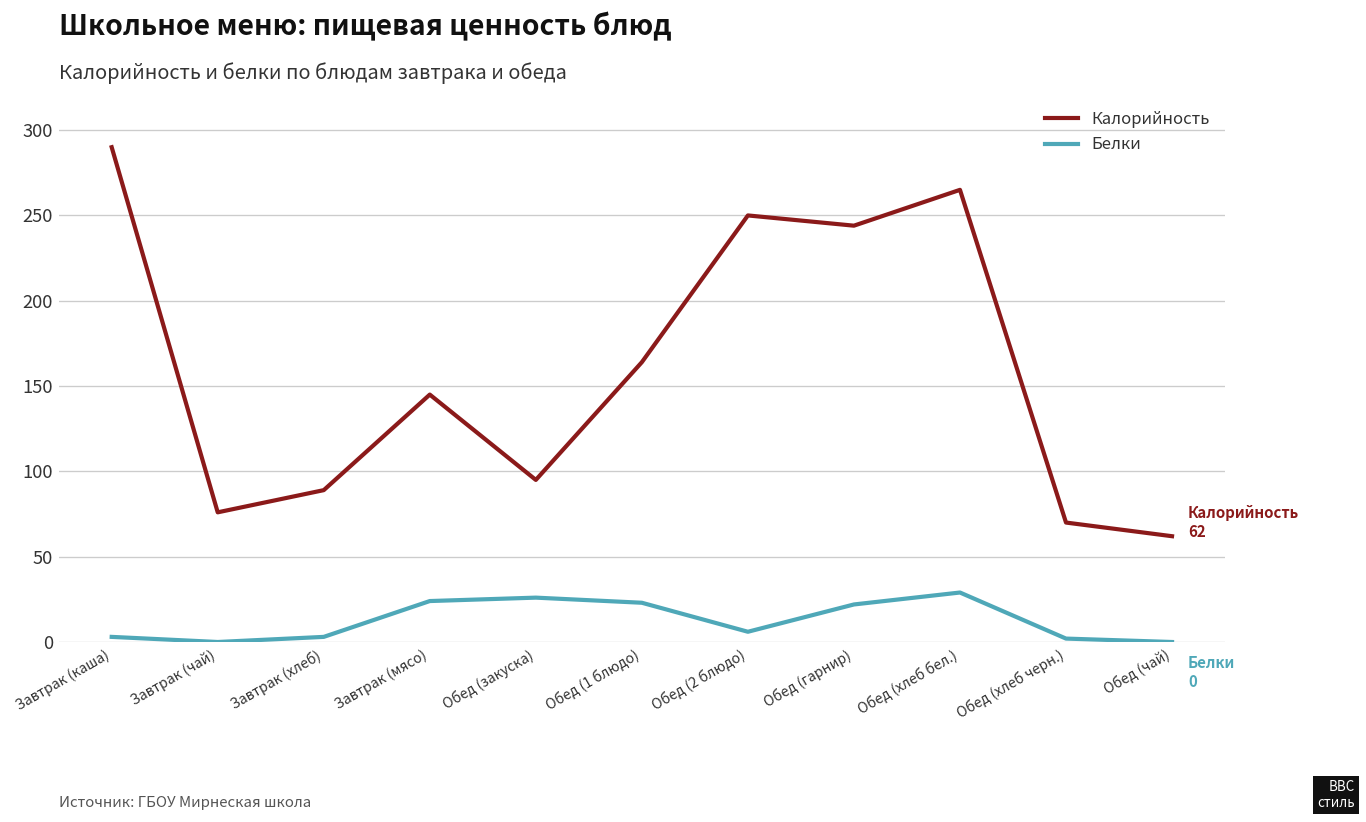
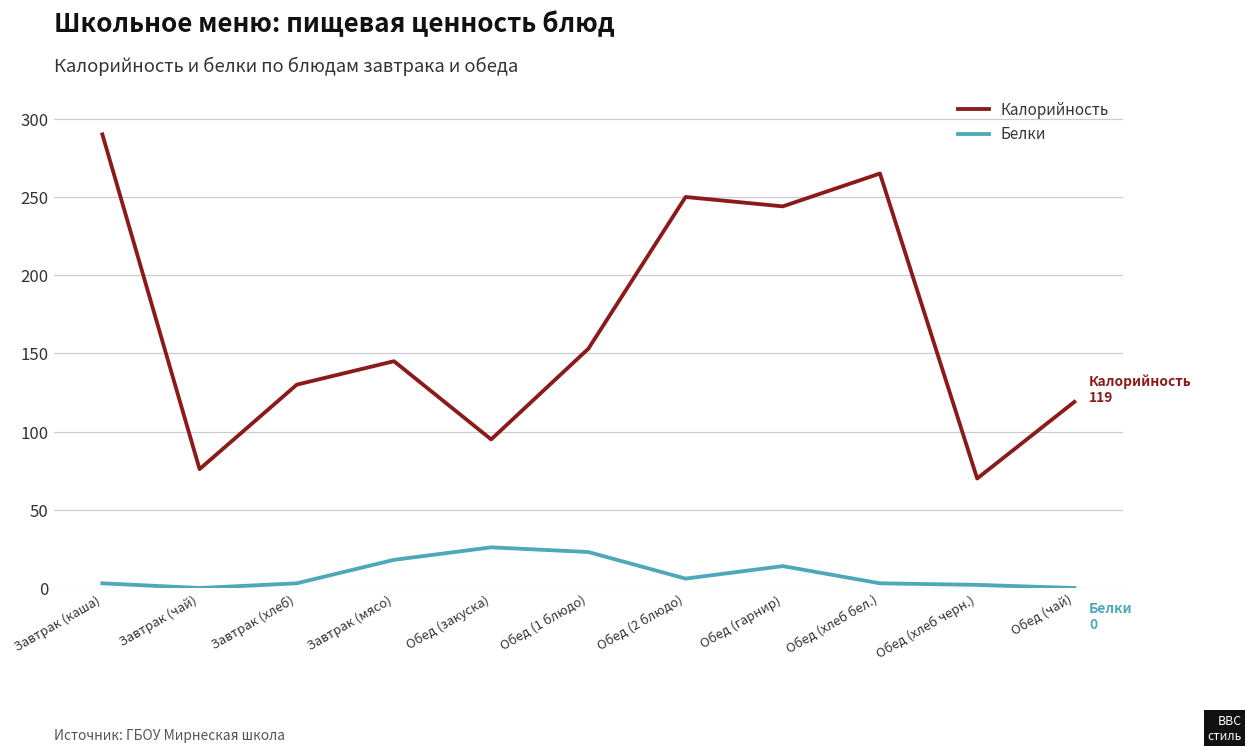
  {
    "Калорийность": {
-     "Завтрак (хлеб)": 89,
-     "Обед (1 блюдо)": 164,
-     "Обед (чай)": 62
+     "Завтрак (хлеб)": 130,
+     "Обед (1 блюдо)": 153,
+     "Обед (чай)": 119
    },
    "Белки": {
      "Завтрак (каша)": 3,
      "Завтрак (чай)": 0,
      "Завтрак (хлеб)": 3,
-     "Завтрак (мясо)": 24,
+     "Завтрак (мясо)": 18,
      "Обед (закуска)": 26,
      "Обед (1 блюдо)": 23,
      "Обед (2 блюдо)": 6,
-     "Обед (гарнир)": 22,
-     "Обед (хлеб бел.)": 29,
+     "Обед (гарнир)": 14,
+     "Обед (хлеб бел.)": 3,
      "Обед (хлеб черн.)": 2
    }
  }
